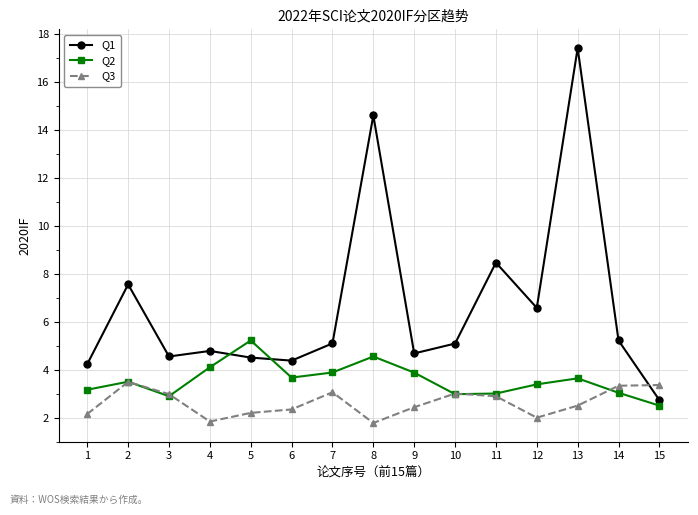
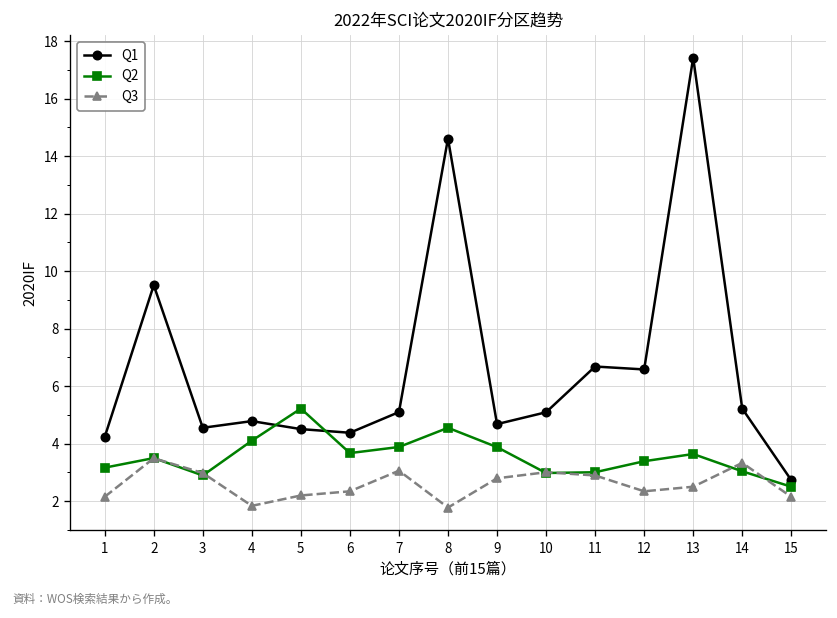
  {
    "Q1": {
      "1": 4.2,
-     "2": 7.6,
+     "2": 9.5,
      "3": 4.6,
      "4": 4.8,
      "5": 4.5,
      "6": 4.4,
      "7": 5.1,
      "8": 14.6,
      "9": 4.7,
      "10": 5.1,
-     "11": 8.5,
+     "11": 6.7,
      "12": 6.6,
      "13": 17.4,
      "14": 5.2,
      "15": 2.7
    },
    "Q2": {
      "1": 3.2,
      "4": 4.1,
      "5": 5.2,
      "6": 3.7,
      "7": 3.9,
      "8": 4.6,
      "9": 3.9,
      "11": 3.0,
      "12": 3.4,
      "13": 3.6,
      "14": 3.0,
      "15": 2.5
    },
    "Q3": {
      "1": 2.2,
      "4": 1.8,
      "5": 2.2,
      "6": 2.3,
      "7": 3.1,
      "8": 1.8,
-     "9": 2.4,
+     "9": 2.8,
      "11": 2.9,
-     "12": 2.0,
+     "12": 2.3,
      "13": 2.5,
      "14": 3.3,
-     "15": 3.4
+     "15": 2.2
    }
  }
